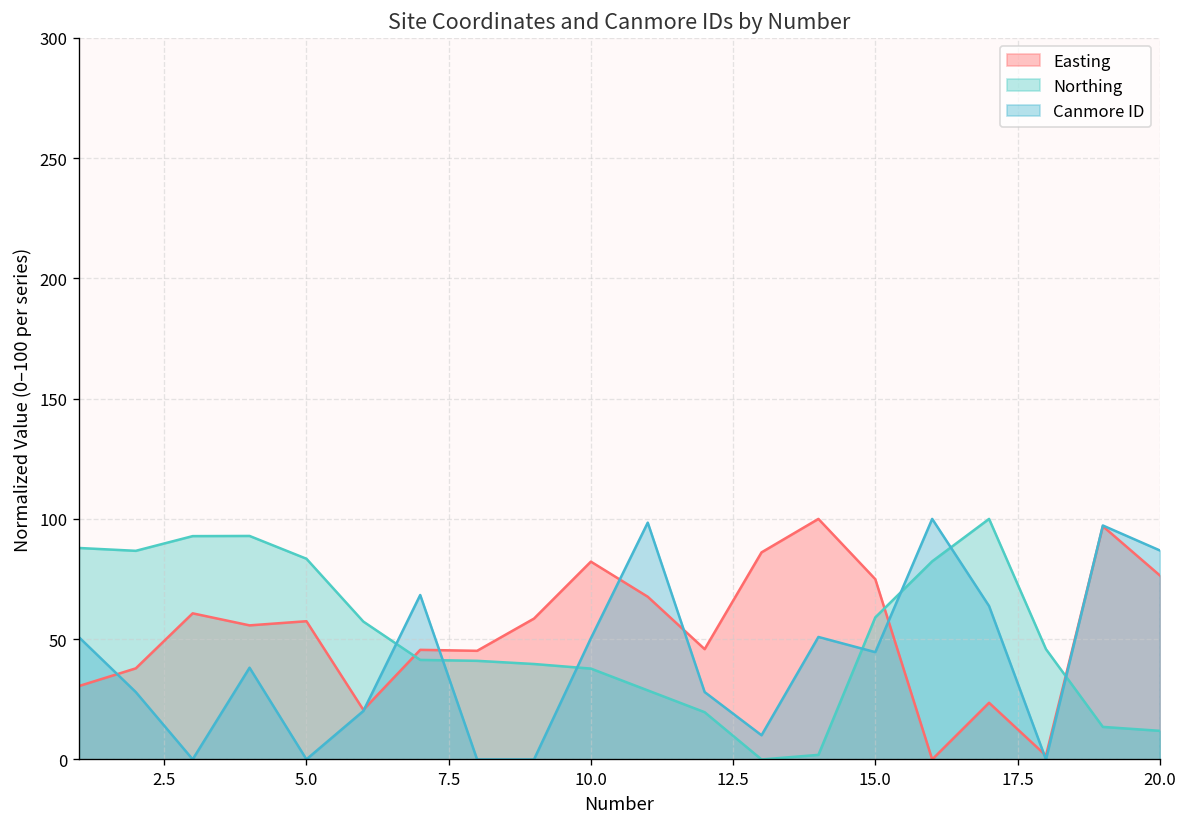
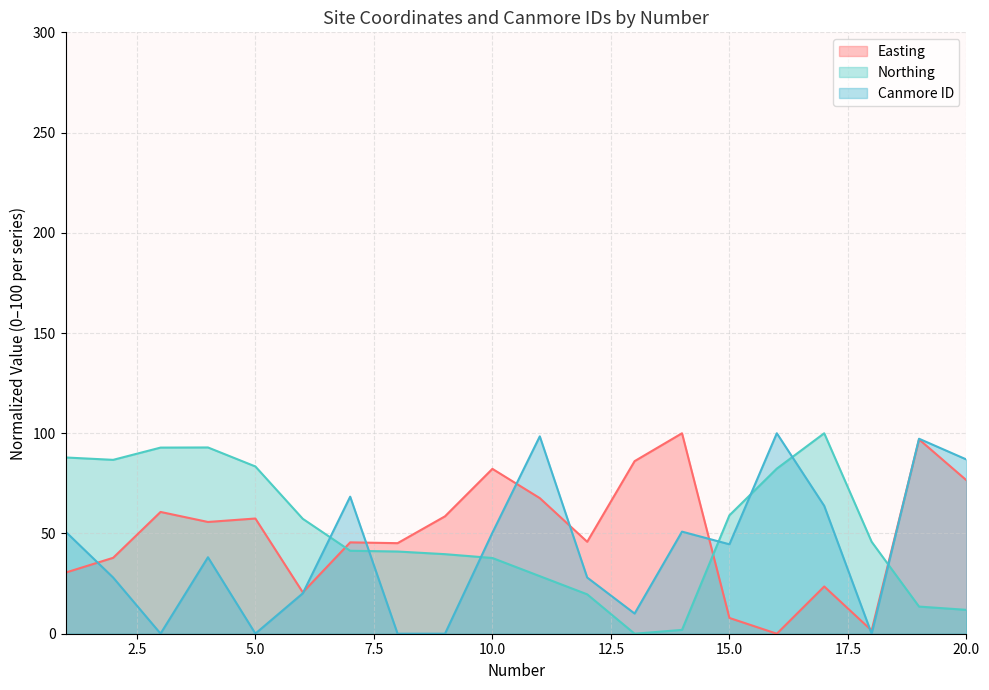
  {
    "Easting": {
      "5.0": 57,
      "10.0": 82,
-     "15.0": 75,
+     "15.0": 8,
      "20.0": 77
    }
  }
